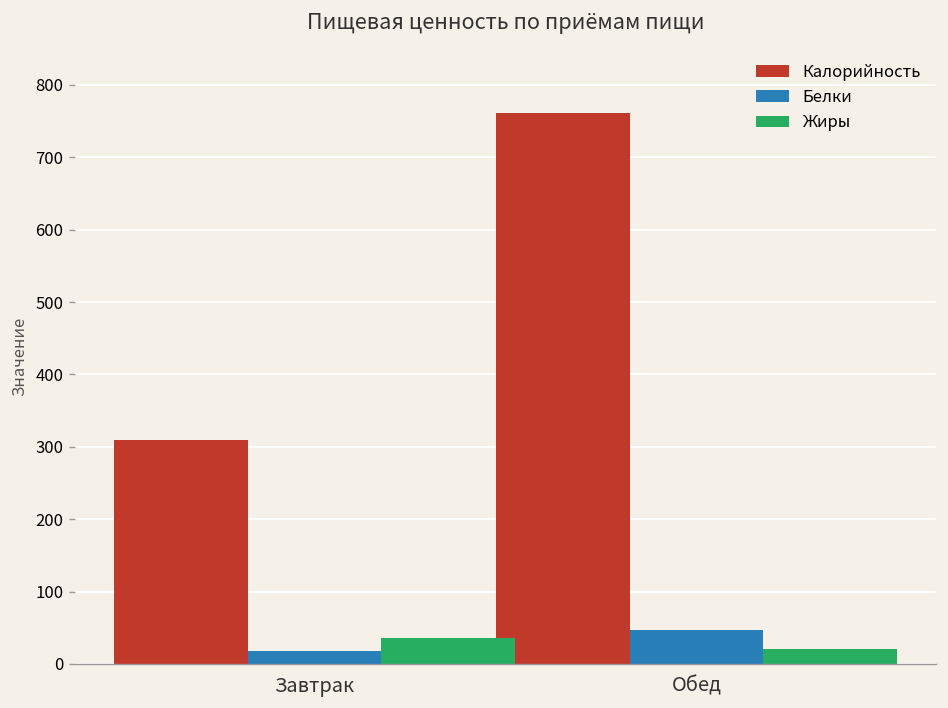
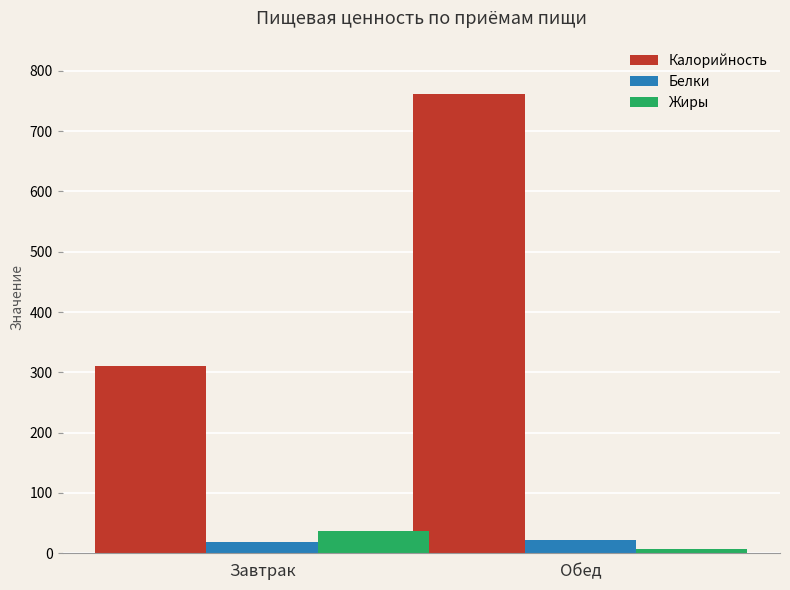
  {
    "Калорийность": {
      "Завтрак": 310,
      "Обед": 760
    },
    "Белки": {
      "Завтрак": 20,
-     "Обед": 50
+     "Обед": 20
    },
    "Жиры": {
      "Завтрак": 40,
-     "Обед": 20
+     "Обед": 10
    }
  }
